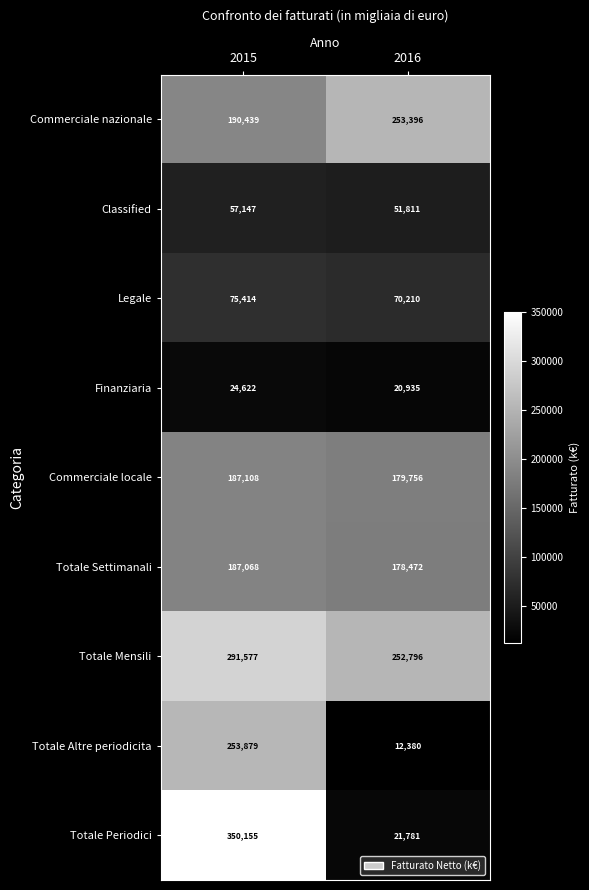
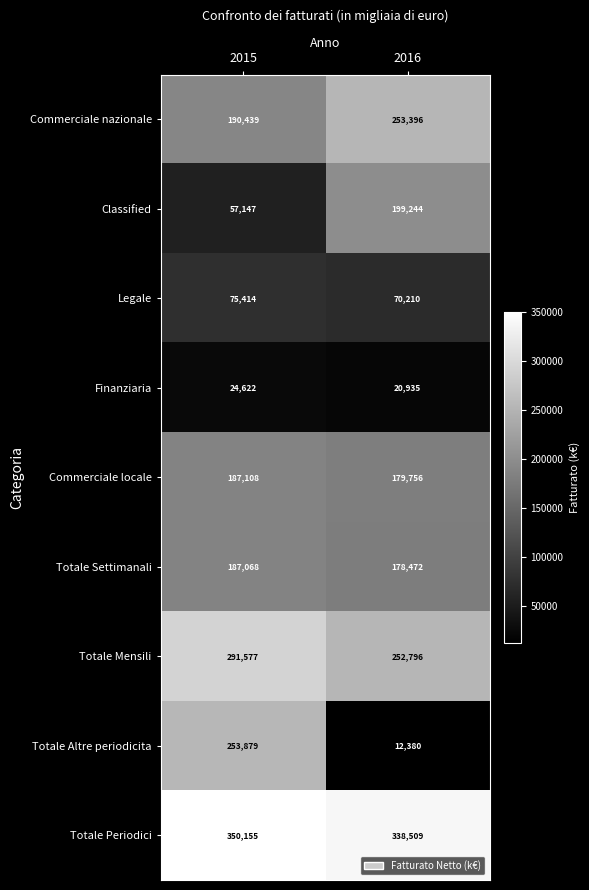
  {
    "Commerciale nazionale": {
      "2015": "190,439",
      "2016": "253,396"
    },
    "Classified": {
      "2015": "57,147",
-     "2016": "51,811"
+     "2016": "199,244"
    },
    "Legale": {
      "2015": "75,414",
      "2016": "70,210"
    },
    "Finanziaria": {
      "2015": "24,622",
      "2016": "20,935"
    },
    "Commerciale locale": {
      "2015": "187,108",
      "2016": "179,756"
    },
    "Totale Settimanali": {
      "2015": "187,068",
      "2016": "178,472"
    },
    "Totale Mensili": {
      "2015": "291,577",
      "2016": "252,796"
    },
    "Totale Altre periodicita": {
      "2015": "253,879",
      "2016": "12,380"
    },
    "Totale Periodici": {
      "2015": "350,155",
-     "2016": "21,781"
+     "2016": "338,509"
    }
  }
